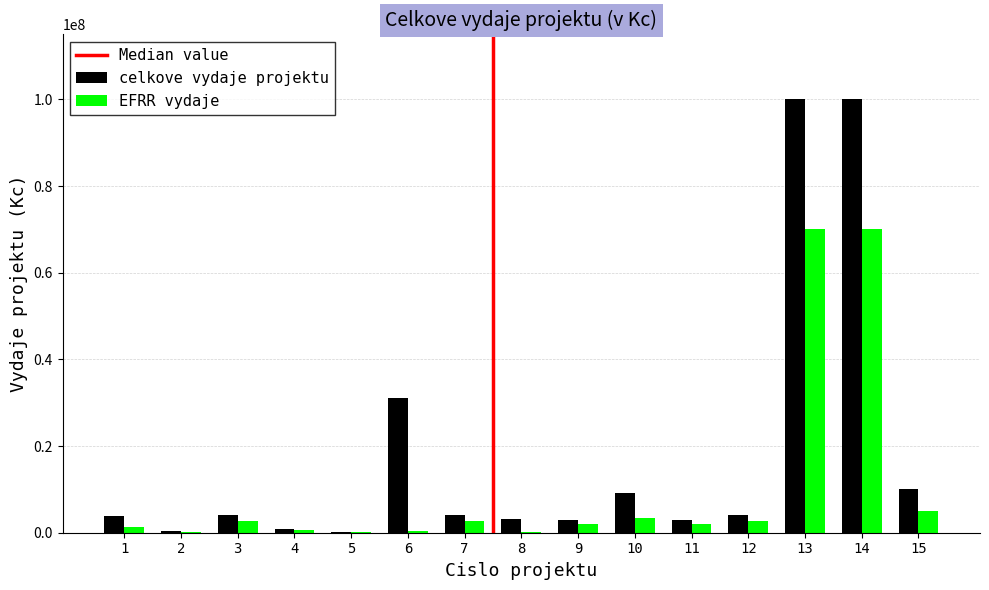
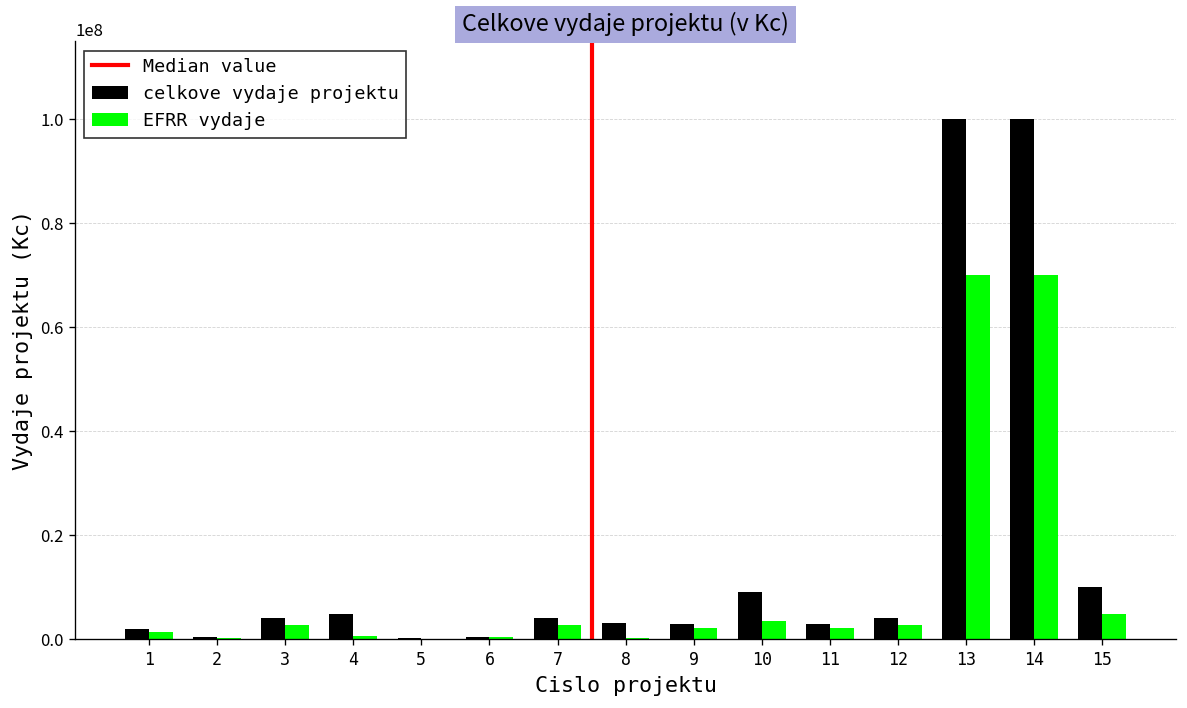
  {
    "celkove vydaje projektu": {
-     "1": 4000000,
+     "1": 2000000,
      "3": 4000000,
-     "4": 1000000,
-     "6": 31000000,
+     "4": 5000000,
+     "6": 1000000,
      "7": 4000000,
      "8": 3000000,
      "9": 3000000,
      "10": 9000000,
      "11": 3000000,
      "12": 4000000,
      "13": 100000000,
      "14": 100000000,
      "15": 10000000
    },
    "EFRR vydaje": {
      "1": 1000000,
      "3": 3000000,
      "7": 3000000,
      "9": 2000000,
      "10": 4000000,
      "11": 2000000,
      "12": 3000000,
      "13": 70000000,
      "14": 70000000,
      "15": 5000000
    }
  }
